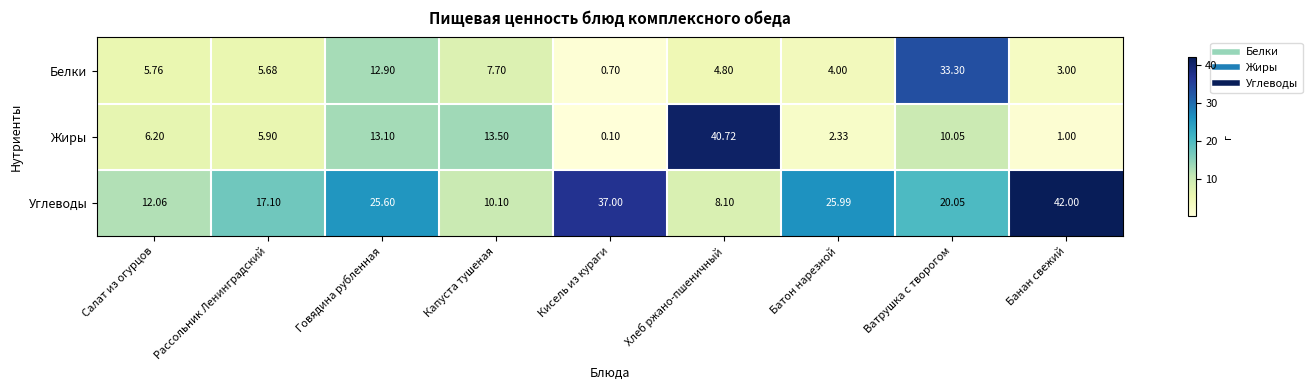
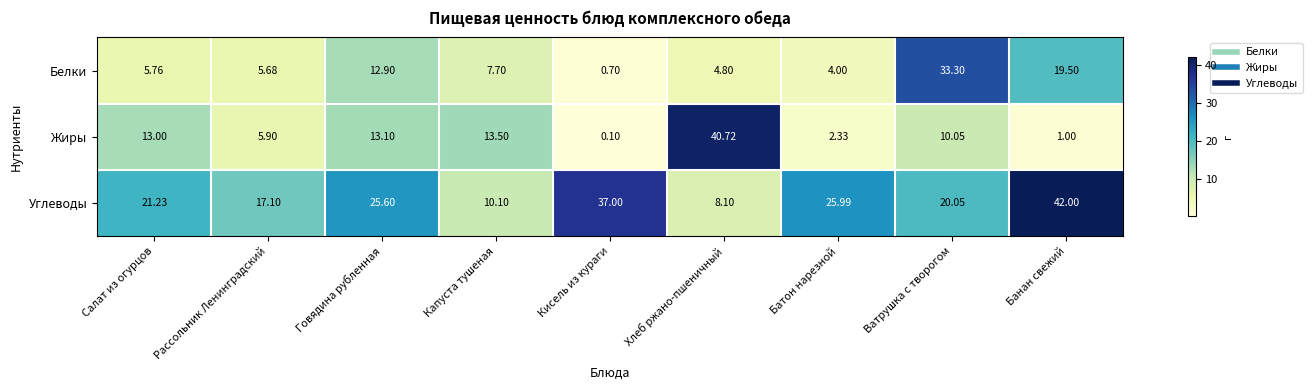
  {
    "Белки": {
      "Салат из огурцов": 5.76,
      "Рассольник Ленинградский": 5.68,
      "Говядина рубленная": 12.90,
      "Капуста тушеная": 7.70,
      "Кисель из кураги": 0.70,
      "Хлеб ржано-пшеничный": 4.80,
      "Батон нарезной": 4.00,
      "Ватрушка с творогом": 33.30,
-     "Банан свежий": 3.00
+     "Банан свежий": 19.50
    },
    "Жиры": {
-     "Салат из огурцов": 6.20,
+     "Салат из огурцов": 13.00,
      "Рассольник Ленинградский": 5.90,
      "Говядина рубленная": 13.10,
      "Капуста тушеная": 13.50,
      "Кисель из кураги": 0.10,
      "Хлеб ржано-пшеничный": 40.72,
      "Батон нарезной": 2.33,
      "Ватрушка с творогом": 10.05,
      "Банан свежий": 1.00
    },
    "Углеводы": {
-     "Салат из огурцов": 12.06,
+     "Салат из огурцов": 21.23,
      "Рассольник Ленинградский": 17.10,
      "Говядина рубленная": 25.60,
      "Капуста тушеная": 10.10,
      "Кисель из кураги": 37.00,
      "Хлеб ржано-пшеничный": 8.10,
      "Батон нарезной": 25.99,
      "Ватрушка с творогом": 20.05,
      "Банан свежий": 42.00
    }
  }
